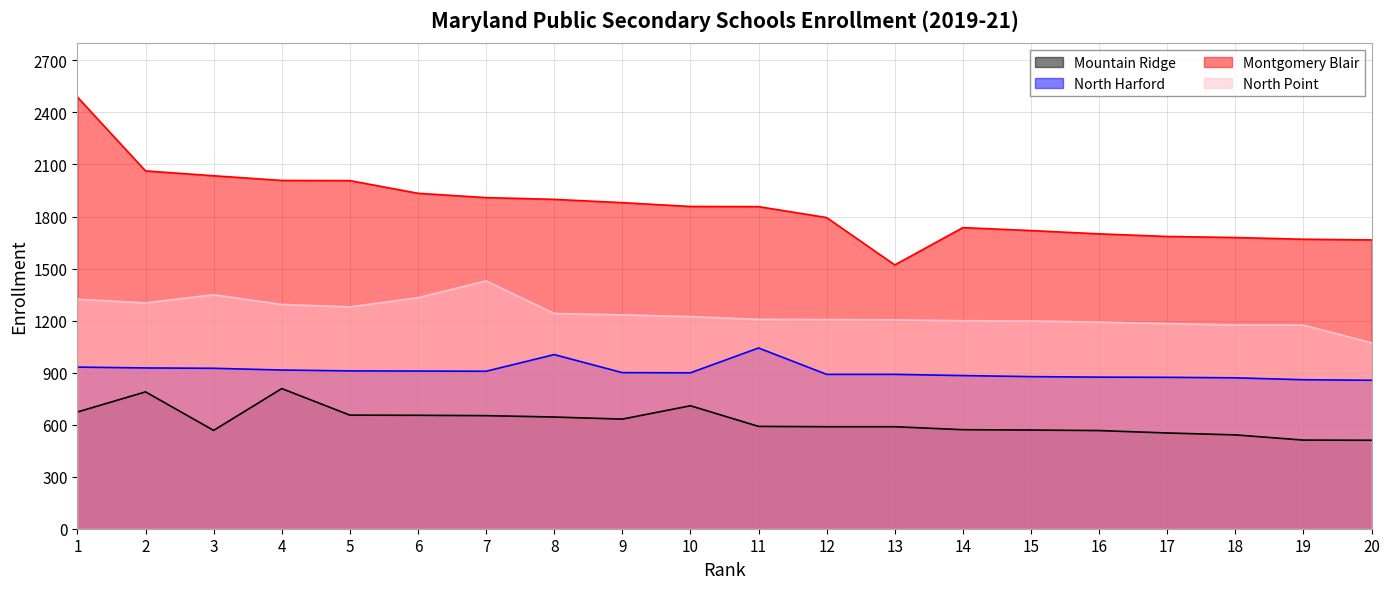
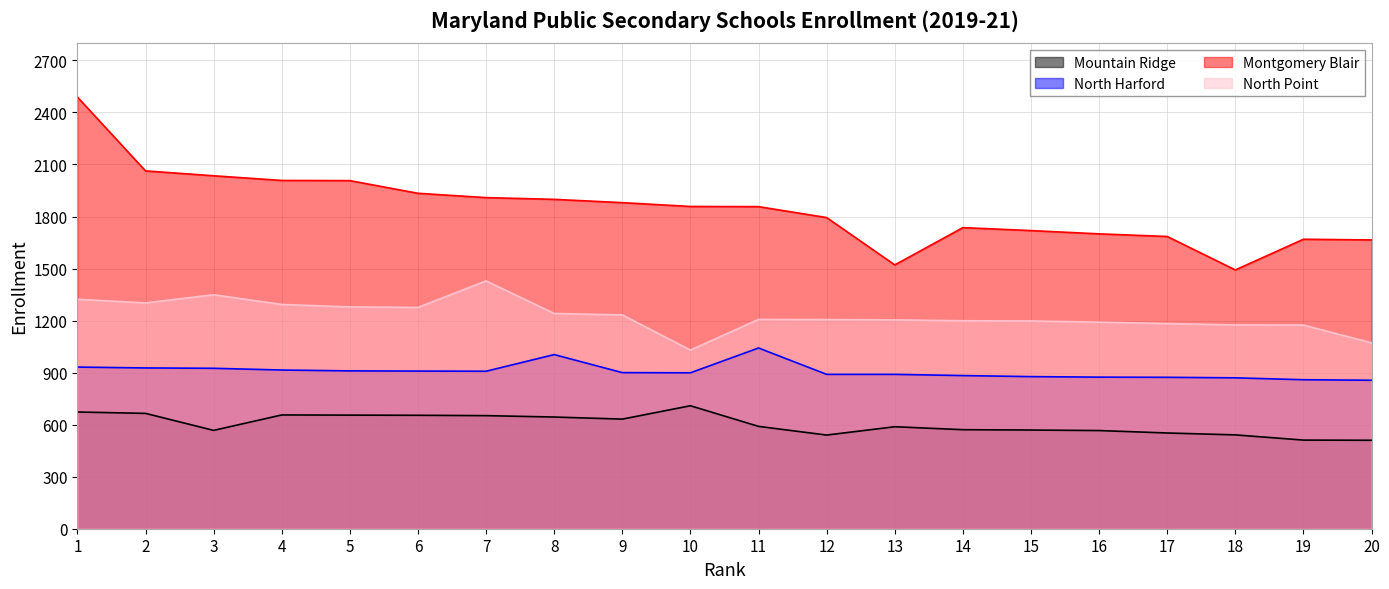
  {
    "Mountain Ridge": {
      "1": 670,
-     "2": 790,
+     "2": 670,
      "3": 570,
-     "4": 810,
+     "4": 660,
      "5": 660,
      "6": 650,
      "7": 650,
      "8": 640,
      "9": 630,
      "10": 710,
      "11": 590,
-     "12": 590,
+     "12": 540,
      "13": 590,
      "14": 570,
      "15": 570,
      "16": 570,
      "17": 550,
      "18": 540,
      "19": 510,
      "20": 510
    },
    "North Harford": {
      "1": 930,
      "2": 930,
      "3": 930,
      "4": 920,
      "5": 910,
      "6": 910,
      "7": 910,
      "8": 1000,
      "9": 900,
      "10": 900,
      "11": 1040,
      "12": 890,
      "13": 890,
      "14": 880,
      "15": 880,
      "16": 870,
      "17": 870,
      "18": 870,
      "19": 860,
      "20": 860
    },
    "Montgomery Blair": {
      "1": 2490,
      "2": 2060,
      "3": 2040,
      "4": 2010,
      "5": 2010,
      "6": 1930,
      "7": 1910,
      "8": 1900,
      "9": 1880,
      "10": 1860,
      "11": 1860,
      "12": 1790,
      "13": 1520,
      "14": 1740,
      "15": 1720,
      "16": 1700,
      "17": 1690,
-     "18": 1680,
+     "18": 1490,
      "19": 1670,
      "20": 1670
    },
    "North Point": {
      "1": 1320,
      "2": 1300,
      "3": 1350,
      "4": 1290,
      "5": 1280,
-     "6": 1330,
+     "6": 1280,
      "7": 1430,
      "8": 1240,
      "9": 1230,
-     "10": 1220,
+     "10": 1030,
      "11": 1210,
      "12": 1210,
      "13": 1200,
      "14": 1200,
      "15": 1200,
      "16": 1190,
      "17": 1180,
      "18": 1180,
      "19": 1170,
      "20": 1070
    }
  }
